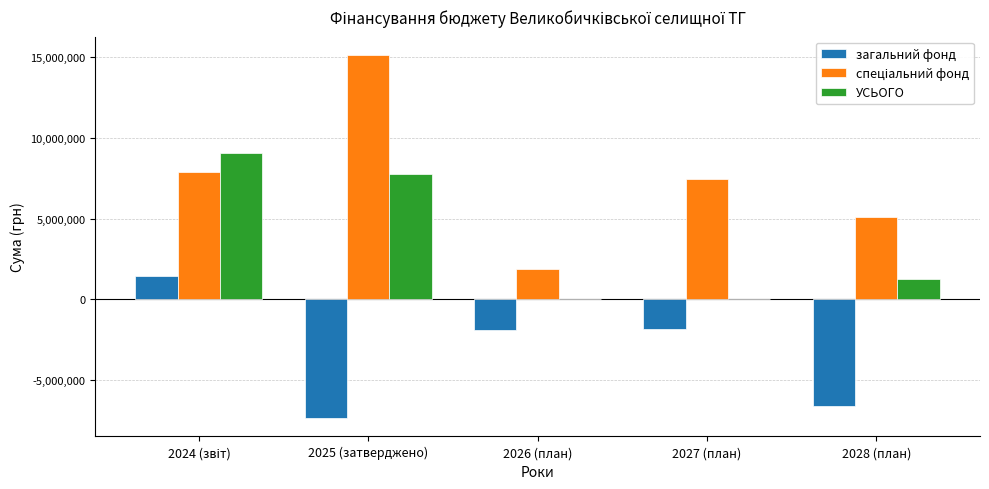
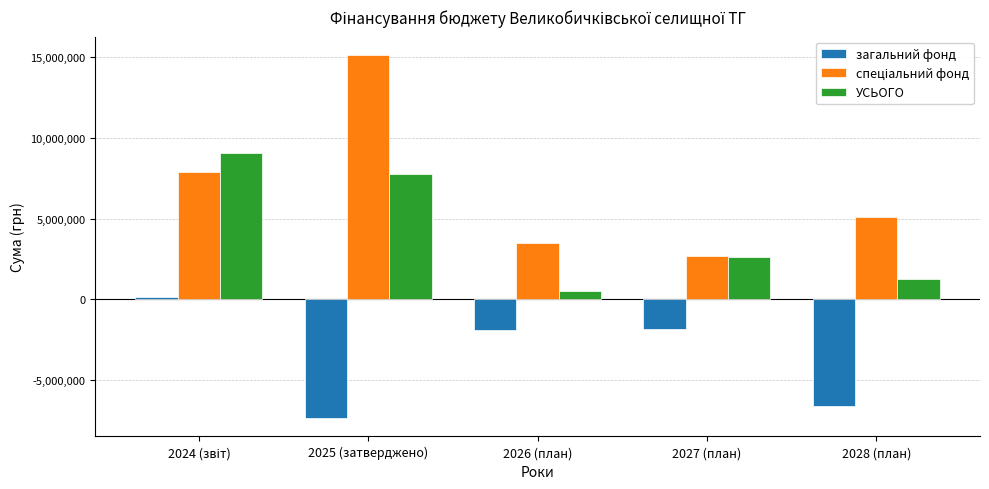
  {
    "загальний фонд": {
-     "2024 (звіт)": "1,500,000",
+     "2024 (звіт)": "100,000",
      "2025 (затверджено)": "-7,400,000",
      "2026 (план)": "-1,900,000",
      "2027 (план)": "-1,800,000",
      "2028 (план)": "-6,600,000"
    },
    "спеціальний фонд": {
      "2024 (звіт)": "7,900,000",
      "2025 (затверджено)": "15,100,000",
-     "2026 (план)": "1,900,000",
-     "2027 (план)": "7,500,000",
+     "2026 (план)": "3,500,000",
+     "2027 (план)": "2,700,000",
      "2028 (план)": "5,100,000"
    },
    "УСЬОГО": {
      "2024 (звіт)": "9,000,000",
      "2025 (затверджено)": "7,800,000",
-     "2026 (план)": "0",
-     "2027 (план)": "0",
+     "2026 (план)": "600,000",
+     "2027 (план)": "2,600,000",
      "2028 (план)": "1,300,000"
    }
  }
